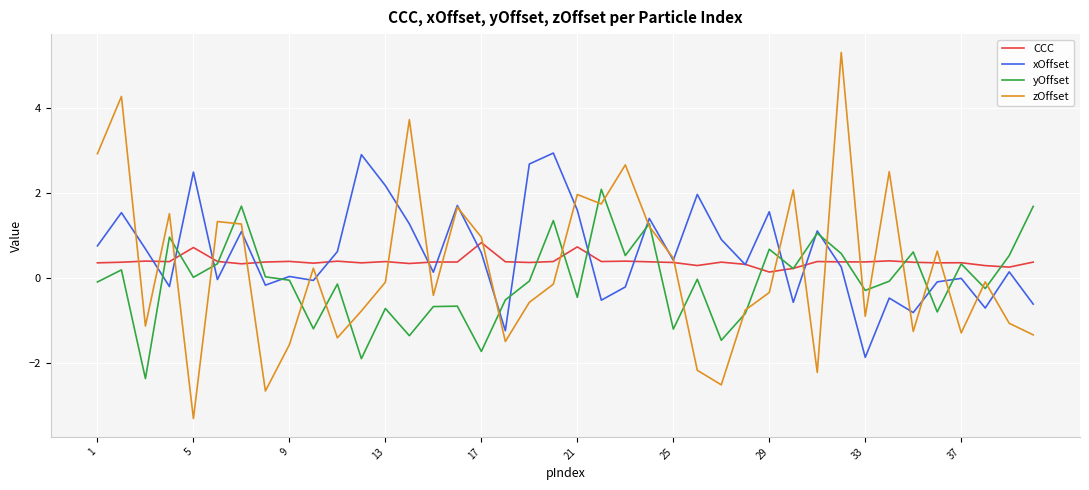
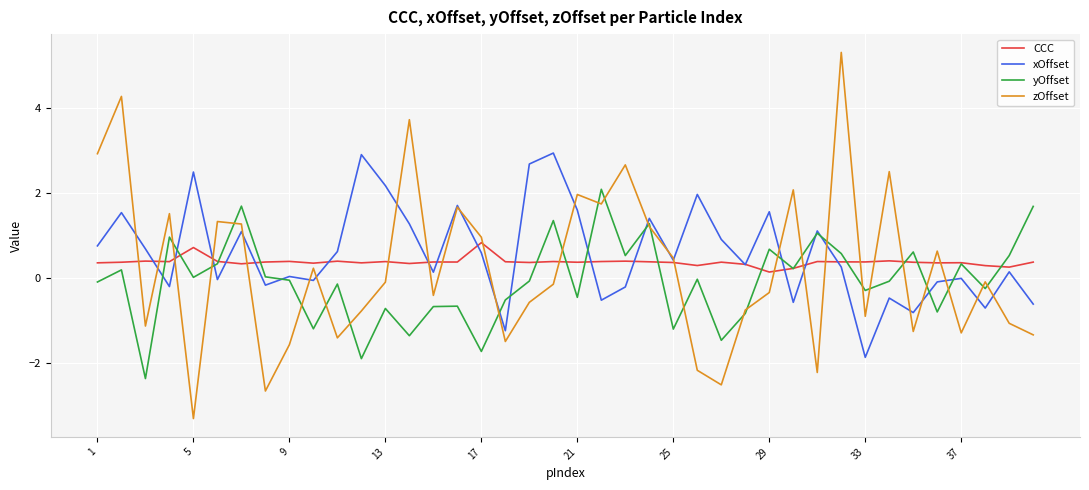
  {
    "CCC": {
      "1": 0.4,
      "5": 0.7,
      "9": 0.4,
      "13": 0.4,
      "17": 0.8,
-     "21": 0.7,
+     "21": 0.4,
      "29": 0.1,
      "33": 0.4
    },
    "xOffset": {
      "1": 0.8,
      "5": 2.5,
      "9": 0.0,
      "13": 2.2,
      "17": 0.6,
      "21": 1.6,
      "29": 1.6,
      "33": -1.9,
      "37": 0.0
    },
    "yOffset": {
      "1": -0.1,
      "5": 0.0,
      "9": -0.1,
      "13": -0.7,
      "17": -1.7,
      "21": -0.5,
      "25": -1.2,
      "29": 0.7,
      "33": -0.3
    },
    "zOffset": {
      "1": 2.9,
      "5": -3.3,
      "9": -1.6,
      "13": -0.1,
      "17": 1.0,
      "21": 2.0,
      "29": -0.3,
      "33": -0.9,
      "37": -1.3
    }
  }
